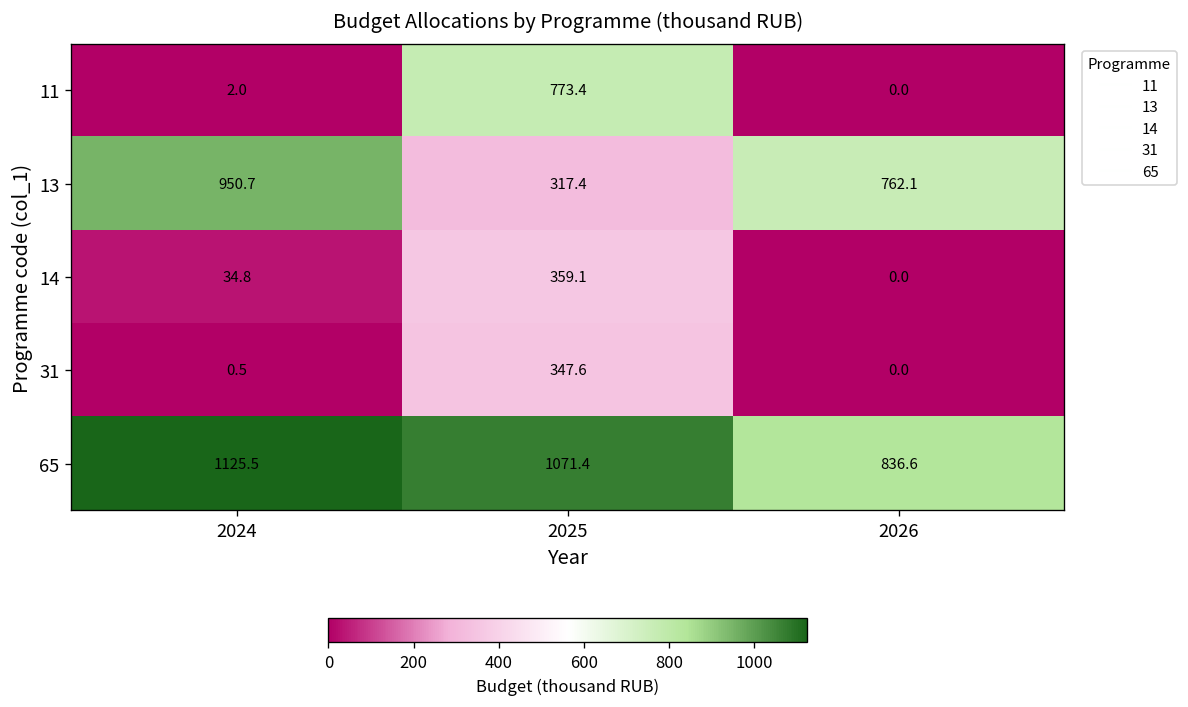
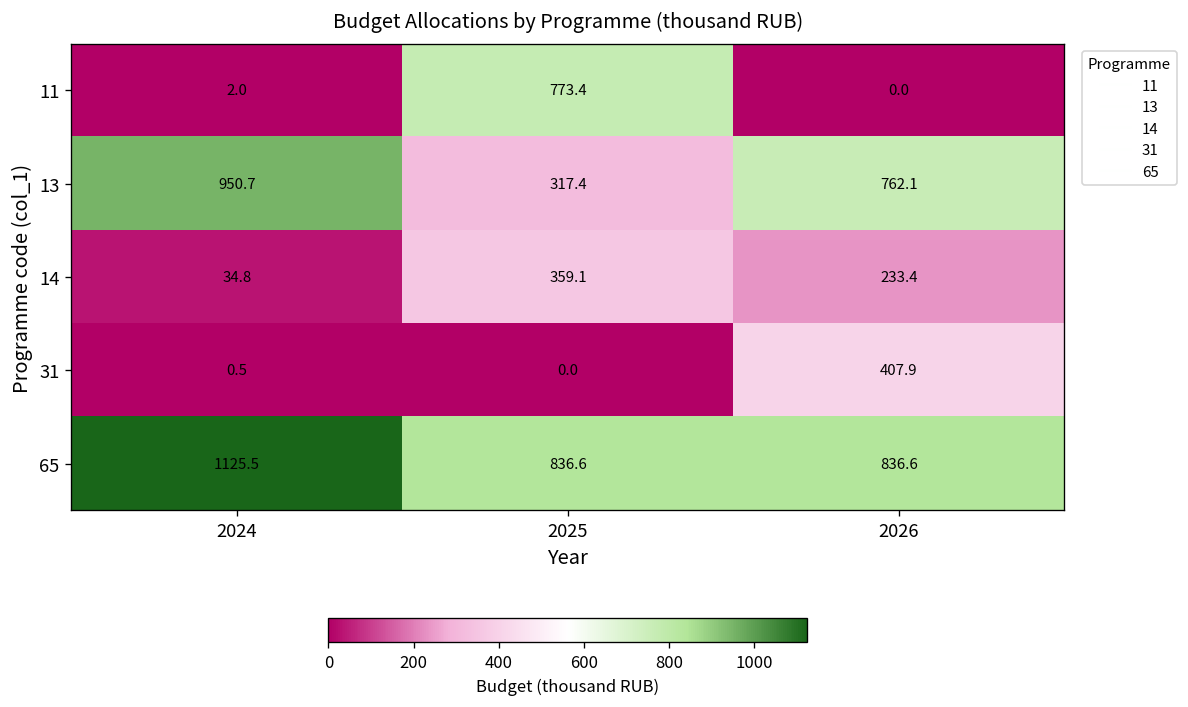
  {
    "11": {
      "2024": 2.0,
      "2025": 773.4,
      "2026": 0.0
    },
    "13": {
      "2024": 950.7,
      "2025": 317.4,
      "2026": 762.1
    },
    "14": {
      "2024": 34.8,
      "2025": 359.1,
-     "2026": 0.0
+     "2026": 233.4
    },
    "31": {
      "2024": 0.5,
-     "2025": 347.6,
-     "2026": 0.0
+     "2025": 0.0,
+     "2026": 407.9
    },
    "65": {
      "2024": 1125.5,
-     "2025": 1071.4,
+     "2025": 836.6,
      "2026": 836.6
    }
  }
